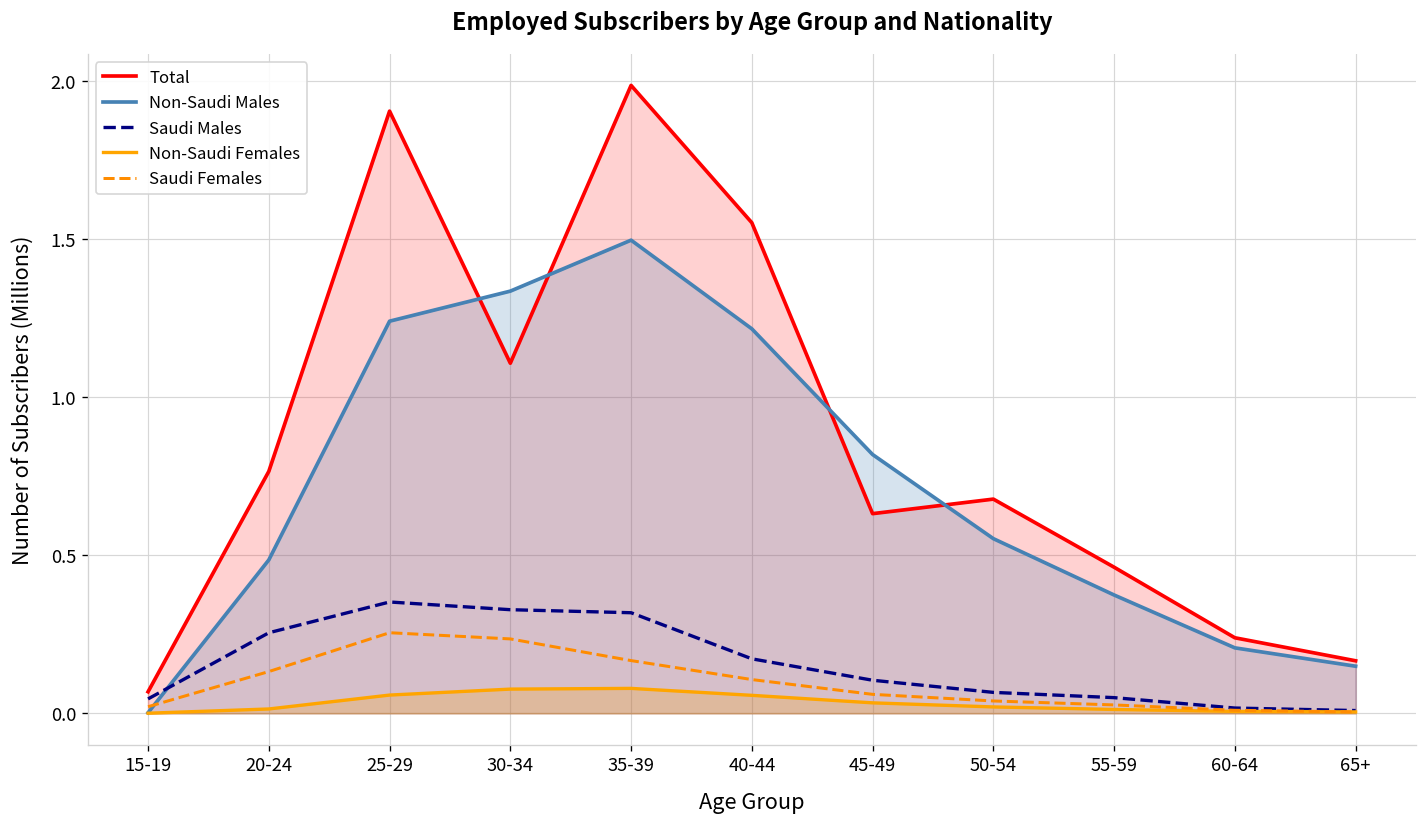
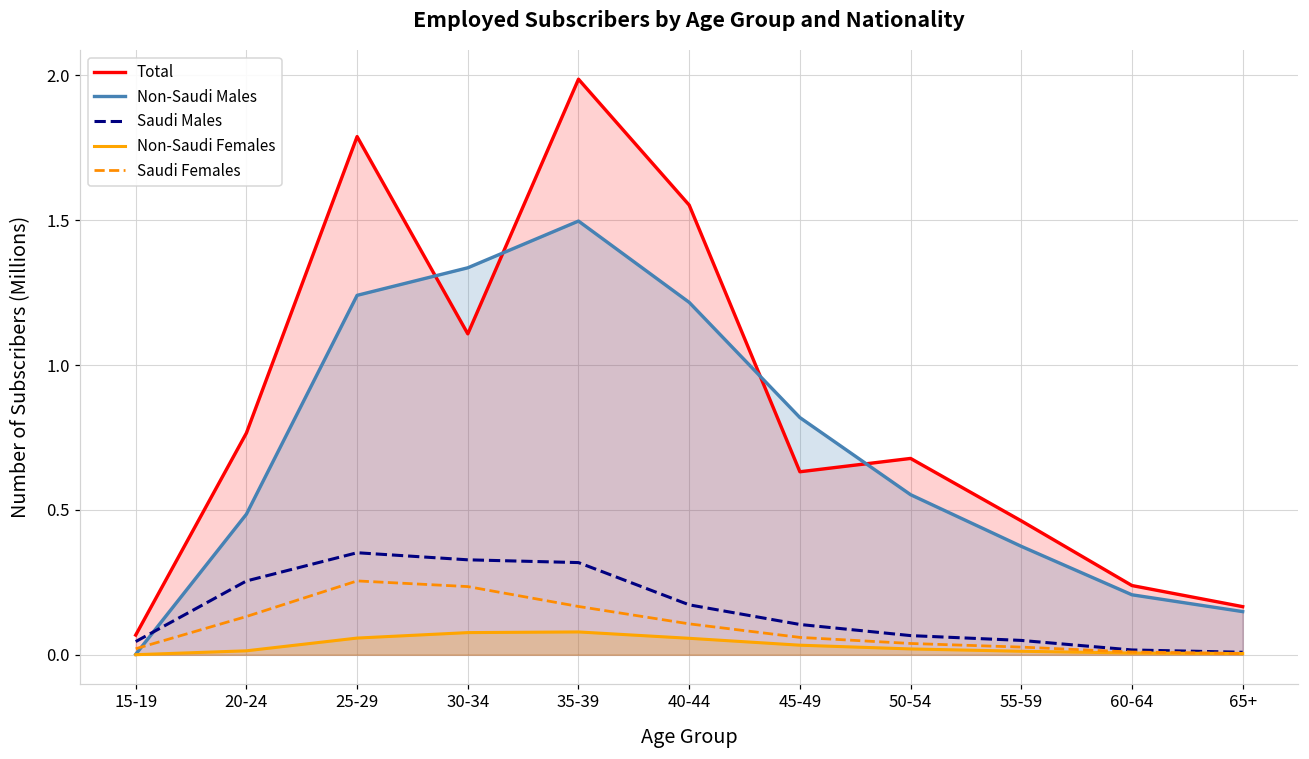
  {
    "Total": {
      "15-19": 0.07,
      "20-24": 0.77,
-     "25-29": 1.91,
+     "25-29": 1.79,
      "30-34": 1.11,
      "35-39": 1.99,
      "40-44": 1.55,
      "45-49": 0.63,
      "50-54": 0.68,
      "55-59": 0.46,
      "60-64": 0.24,
      "65+": 0.17
    },
    "Non-Saudi Males": {
      "20-24": 0.49,
      "25-29": 1.24,
      "30-34": 1.34,
      "35-39": 1.50,
      "40-44": 1.22,
      "45-49": 0.82,
      "50-54": 0.55,
      "55-59": 0.37,
      "60-64": 0.21,
      "65+": 0.15
    },
    "Saudi Males": {
      "15-19": 0.05,
      "20-24": 0.25,
      "25-29": 0.35,
      "30-34": 0.33,
      "35-39": 0.32,
      "40-44": 0.17,
      "45-49": 0.10,
      "50-54": 0.07,
      "55-59": 0.05
    }
  }
